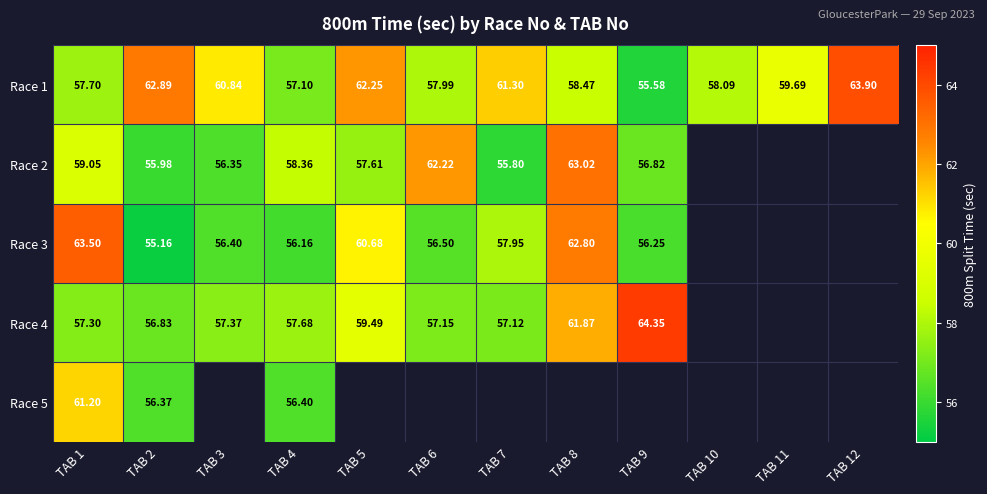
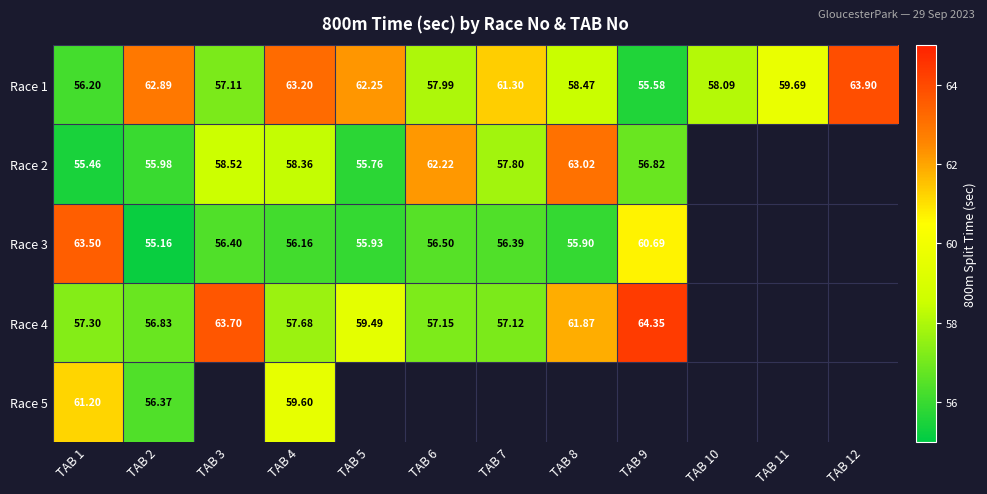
  {
    "Race 1": {
-     "TAB 1": 57.70,
+     "TAB 1": 56.20,
      "TAB 2": 62.89,
-     "TAB 3": 60.84,
-     "TAB 4": 57.10,
+     "TAB 3": 57.11,
+     "TAB 4": 63.20,
      "TAB 5": 62.25,
      "TAB 6": 57.99,
      "TAB 7": 61.30,
      "TAB 8": 58.47,
      "TAB 9": 55.58,
      "TAB 10": 58.09,
      "TAB 11": 59.69,
      "TAB 12": 63.90
    },
    "Race 2": {
-     "TAB 1": 59.05,
+     "TAB 1": 55.46,
      "TAB 2": 55.98,
-     "TAB 3": 56.35,
+     "TAB 3": 58.52,
      "TAB 4": 58.36,
-     "TAB 5": 57.61,
+     "TAB 5": 55.76,
      "TAB 6": 62.22,
-     "TAB 7": 55.80,
+     "TAB 7": 57.80,
      "TAB 8": 63.02,
      "TAB 9": 56.82
    },
    "Race 3": {
      "TAB 1": 63.50,
      "TAB 2": 55.16,
      "TAB 3": 56.40,
      "TAB 4": 56.16,
-     "TAB 5": 60.68,
+     "TAB 5": 55.93,
      "TAB 6": 56.50,
-     "TAB 7": 57.95,
-     "TAB 8": 62.80,
-     "TAB 9": 56.25
+     "TAB 7": 56.39,
+     "TAB 8": 55.90,
+     "TAB 9": 60.69
    },
    "Race 4": {
      "TAB 1": 57.30,
      "TAB 2": 56.83,
-     "TAB 3": 57.37,
+     "TAB 3": 63.70,
      "TAB 4": 57.68,
      "TAB 5": 59.49,
      "TAB 6": 57.15,
      "TAB 7": 57.12,
      "TAB 8": 61.87,
      "TAB 9": 64.35
    },
    "Race 5": {
      "TAB 1": 61.20,
      "TAB 2": 56.37,
-     "TAB 4": 56.40
+     "TAB 4": 59.60
    }
  }
